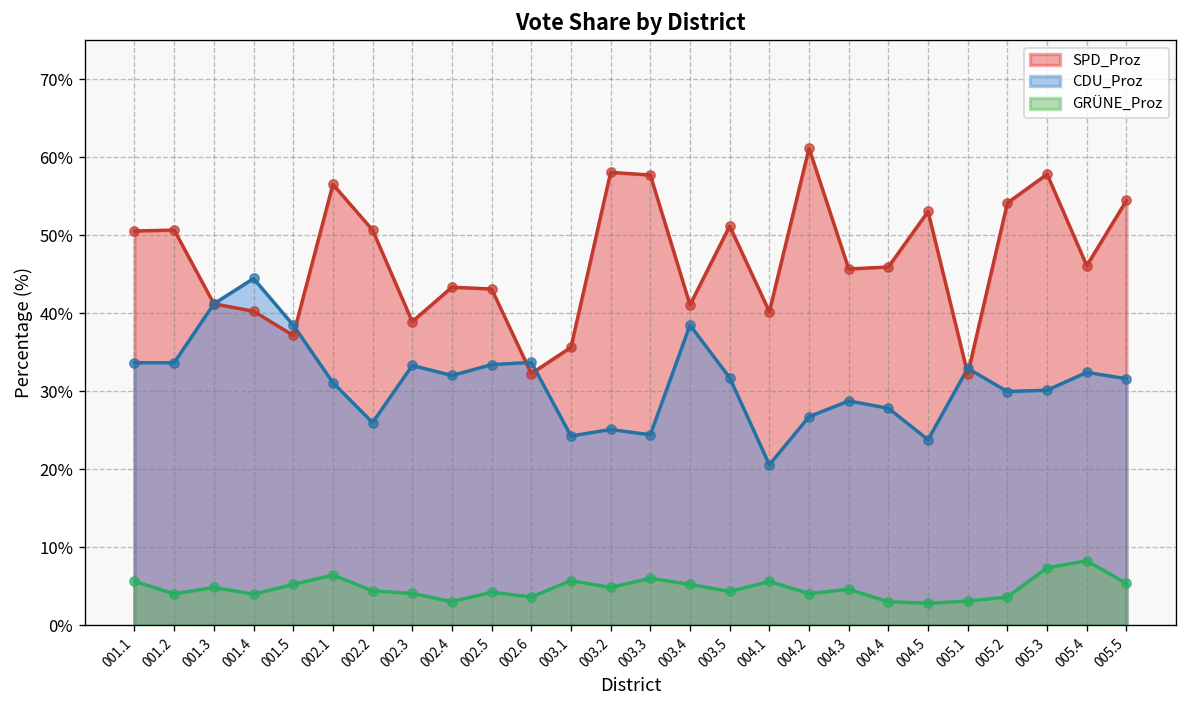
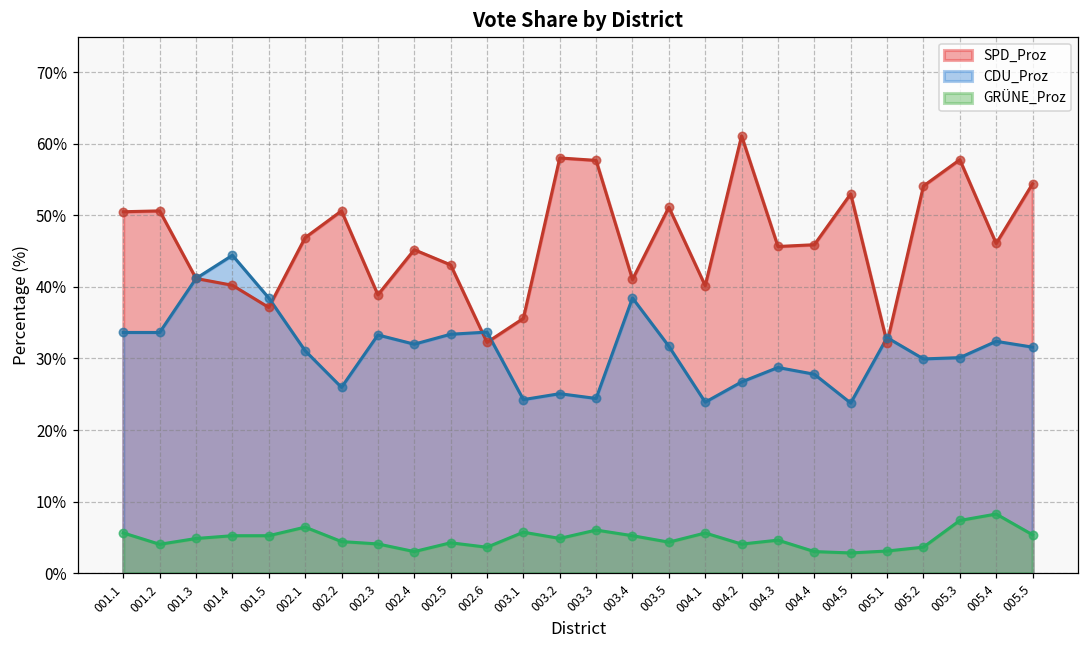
  {
    "SPD_Proz": {
      "001.1": "51%",
      "001.2": "51%",
      "001.4": "40%",
      "001.5": "37%",
-     "002.1": "57%",
+     "002.1": "47%",
      "002.2": "51%",
      "002.3": "39%",
-     "002.4": "43%",
+     "002.4": "45%",
      "002.5": "43%",
      "002.6": "32%",
      "003.1": "36%",
      "003.2": "58%",
      "003.3": "58%",
      "003.4": "41%",
      "003.5": "51%",
      "004.1": "40%",
      "004.2": "61%",
      "004.3": "46%",
      "004.4": "46%",
      "004.5": "53%",
      "005.1": "32%",
      "005.2": "54%",
      "005.3": "58%",
      "005.4": "46%",
      "005.5": "54%"
    },
    "CDU_Proz": {
      "001.1": "34%",
      "001.2": "34%",
      "001.4": "44%",
      "001.5": "38%",
      "002.1": "31%",
      "002.2": "26%",
      "002.3": "33%",
      "002.4": "32%",
      "002.5": "33%",
      "002.6": "34%",
      "003.1": "24%",
      "003.2": "25%",
      "003.3": "24%",
      "003.4": "38%",
      "003.5": "32%",
-     "004.1": "21%",
+     "004.1": "24%",
      "004.2": "27%",
      "004.3": "29%",
      "004.4": "28%",
      "004.5": "24%",
      "005.1": "33%",
      "005.2": "30%",
      "005.3": "30%",
      "005.4": "32%",
      "005.5": "32%"
    },
    "GRÜNE_Proz": {
      "001.1": "6%",
      "001.2": "4%",
      "001.3": "5%",
-     "001.4": "4%",
+     "001.4": "5%",
      "001.5": "5%",
      "002.1": "6%",
      "002.2": "4%",
      "002.3": "4%",
      "002.4": "3%",
      "002.5": "4%",
      "002.6": "4%",
      "003.1": "6%",
      "003.2": "5%",
      "003.3": "6%",
      "003.4": "5%",
      "003.5": "4%",
      "004.1": "6%",
      "004.2": "4%",
      "004.3": "5%",
      "004.4": "3%",
      "004.5": "3%",
      "005.1": "3%",
      "005.2": "4%",
      "005.3": "7%",
      "005.4": "8%",
      "005.5": "5%"
    }
  }
